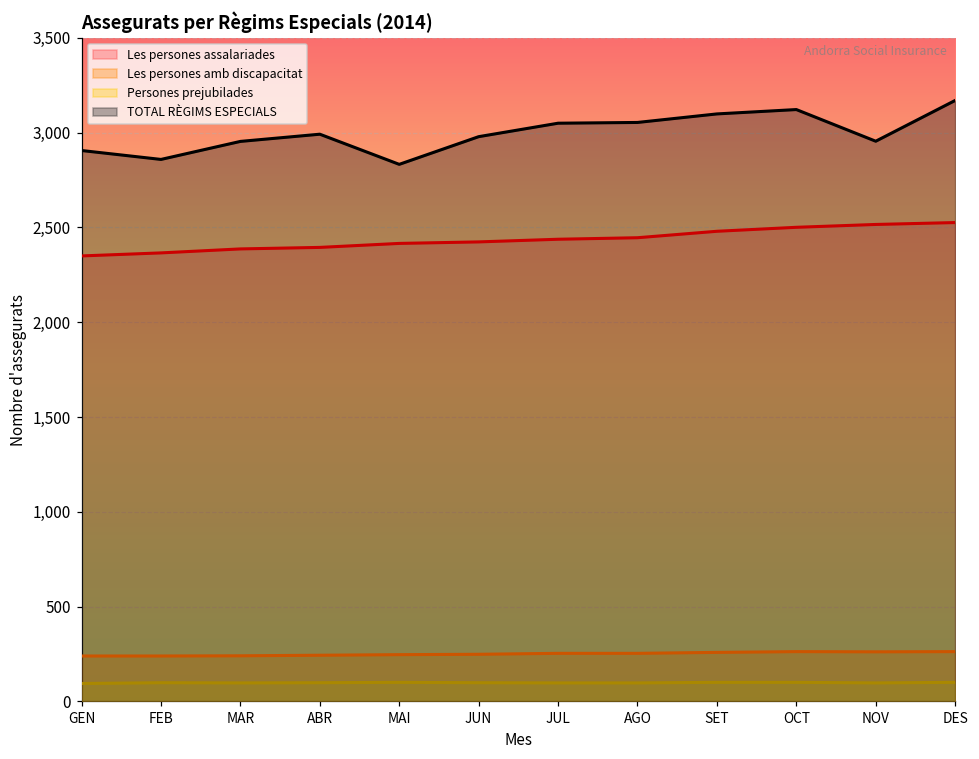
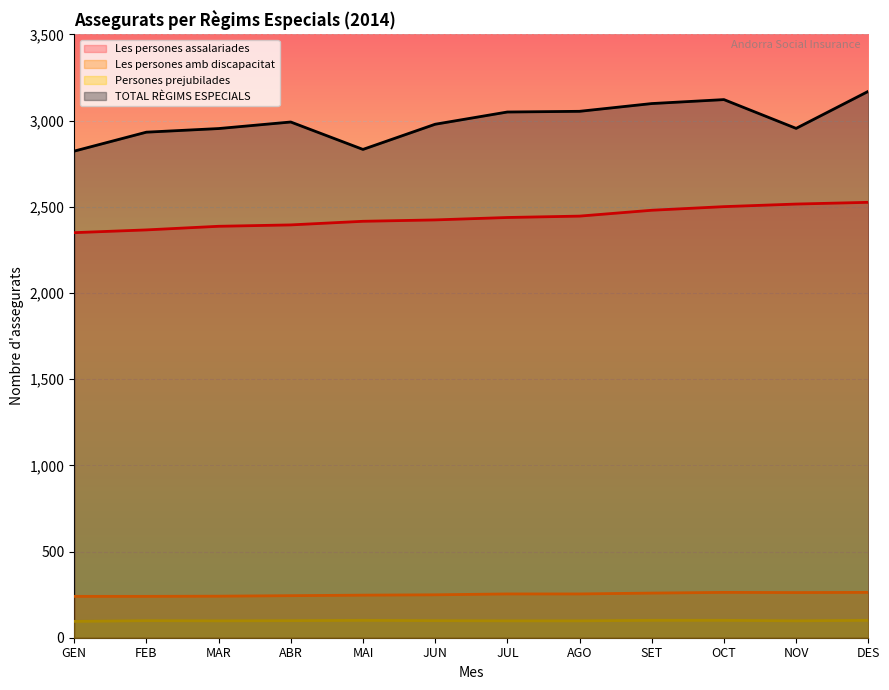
  {
    "TOTAL RÈGIMS ESPECIALS": {
-     "GEN": "2,910",
-     "FEB": "2,860",
+     "GEN": "2,820",
+     "FEB": "2,930",
      "MAR": "2,950",
      "ABR": "2,990",
      "MAI": "2,830",
      "JUN": "2,980",
      "JUL": "3,050",
      "AGO": "3,050",
      "SET": "3,100",
      "OCT": "3,120",
      "NOV": "2,960",
      "DES": "3,170"
    }
  }
